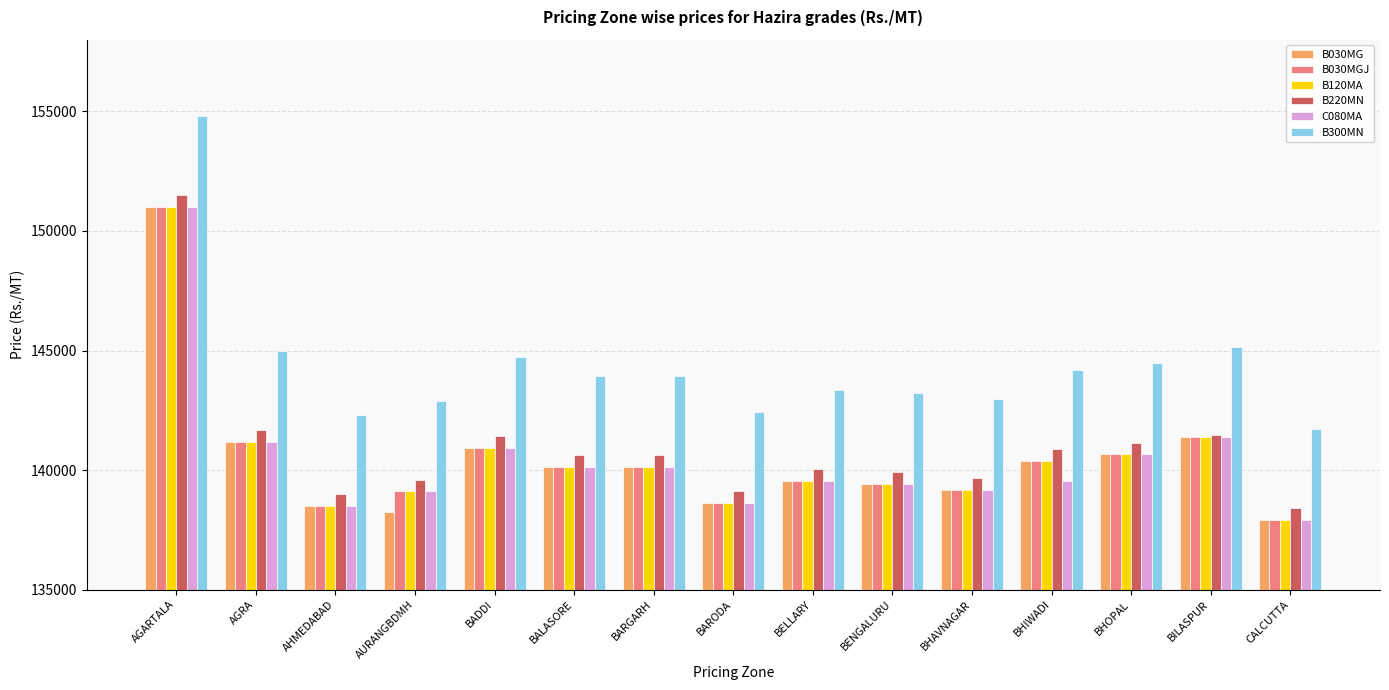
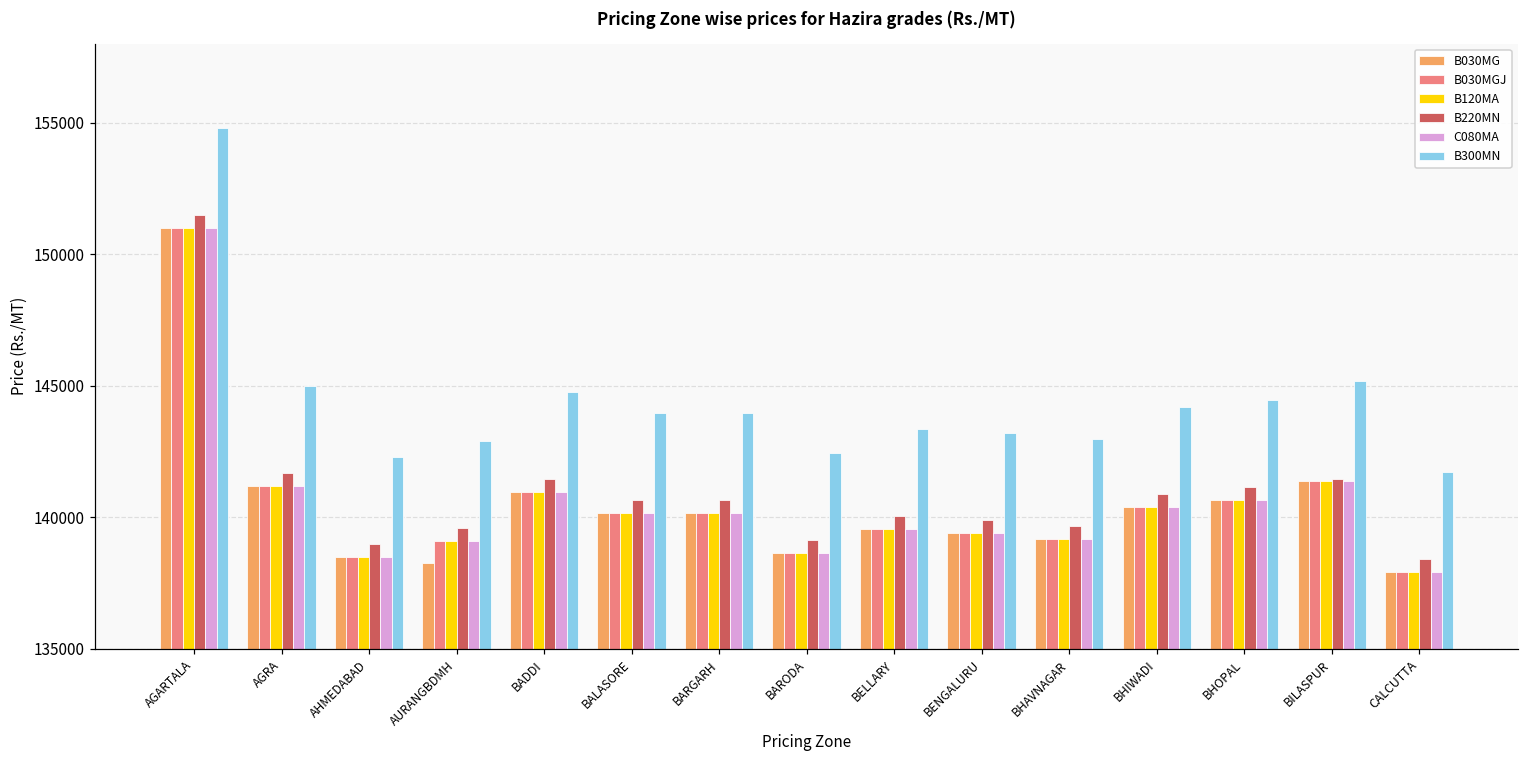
  {
    "B120MA": {
      "AGARTALA": 151000,
      "AGRA": 141200,
      "AHMEDABAD": 138500,
      "AURANGBDMH": 139100,
      "BADDI": 140900,
      "BALASORE": 140100,
      "BARGARH": 140100,
      "BARODA": 138600,
      "BELLARY": 139500,
      "BENGALURU": 139400,
      "BHAVNAGAR": 139200,
      "BHIWADI": 140400,
      "BHOPAL": 140700,
      "BILASPUR": 141400,
      "CALCUTTA": 137900
    },
    "B220MN": {
      "AGARTALA": 151500,
      "AGRA": 141700,
      "AHMEDABAD": 139000,
      "AURANGBDMH": 139600,
      "BADDI": 141400,
      "BALASORE": 140600,
      "BARGARH": 140600,
      "BARODA": 139100,
      "BELLARY": 140000,
      "BENGALURU": 139900,
      "BHAVNAGAR": 139600,
      "BHIWADI": 140900,
      "BHOPAL": 141200,
      "BILASPUR": 141400,
      "CALCUTTA": 138400
    },
    "C080MA": {
      "AGARTALA": 151000,
      "AGRA": 141200,
      "AHMEDABAD": 138500,
      "AURANGBDMH": 139100,
      "BADDI": 140900,
      "BALASORE": 140100,
      "BARGARH": 140100,
      "BARODA": 138600,
      "BELLARY": 139500,
      "BENGALURU": 139400,
      "BHAVNAGAR": 139200,
-     "BHIWADI": 139500,
+     "BHIWADI": 140400,
      "BHOPAL": 140700,
      "BILASPUR": 141400,
      "CALCUTTA": 137900
    },
    "B300MN": {
      "AGARTALA": 154800,
      "AGRA": 145000,
      "AHMEDABAD": 142300,
      "AURANGBDMH": 142900,
      "BADDI": 144700,
      "BALASORE": 143900,
      "BARGARH": 143900,
      "BARODA": 142400,
      "BELLARY": 143300,
      "BENGALURU": 143200,
      "BHAVNAGAR": 143000,
      "BHIWADI": 144200,
      "BHOPAL": 144500,
      "BILASPUR": 145200,
      "CALCUTTA": 141700
    }
  }
